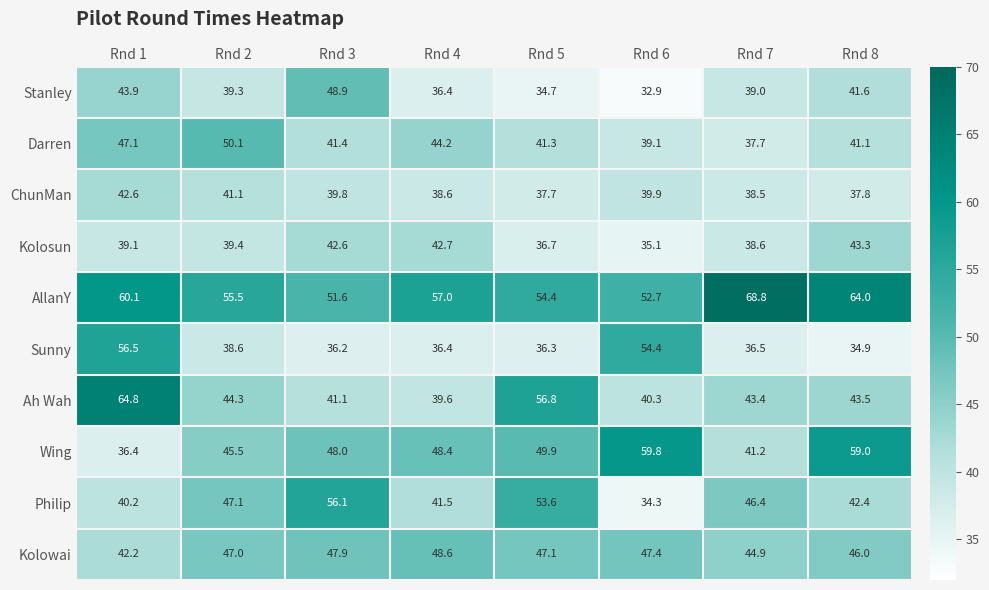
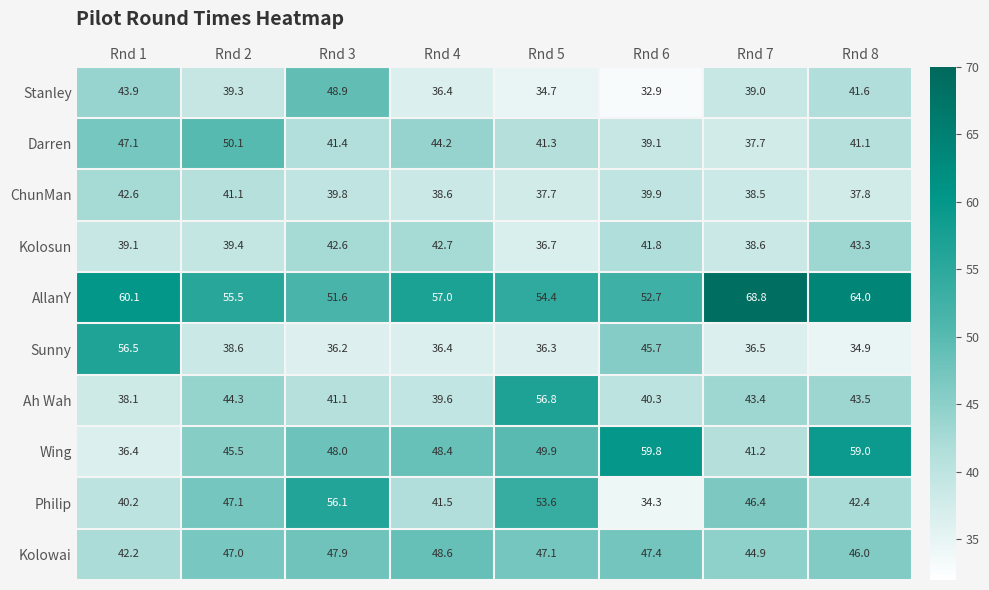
  {
    "Stanley": {
      "Rnd 1": 43.9,
      "Rnd 2": 39.3,
      "Rnd 3": 48.9,
      "Rnd 4": 36.4,
      "Rnd 5": 34.7,
      "Rnd 6": 32.9,
      "Rnd 7": 39.0,
      "Rnd 8": 41.6
    },
    "Darren": {
      "Rnd 1": 47.1,
      "Rnd 2": 50.1,
      "Rnd 3": 41.4,
      "Rnd 4": 44.2,
      "Rnd 5": 41.3,
      "Rnd 6": 39.1,
      "Rnd 7": 37.7,
      "Rnd 8": 41.1
    },
    "ChunMan": {
      "Rnd 1": 42.6,
      "Rnd 2": 41.1,
      "Rnd 3": 39.8,
      "Rnd 4": 38.6,
      "Rnd 5": 37.7,
      "Rnd 6": 39.9,
      "Rnd 7": 38.5,
      "Rnd 8": 37.8
    },
    "Kolosun": {
      "Rnd 1": 39.1,
      "Rnd 2": 39.4,
      "Rnd 3": 42.6,
      "Rnd 4": 42.7,
      "Rnd 5": 36.7,
-     "Rnd 6": 35.1,
+     "Rnd 6": 41.8,
      "Rnd 7": 38.6,
      "Rnd 8": 43.3
    },
    "AllanY": {
      "Rnd 1": 60.1,
      "Rnd 2": 55.5,
      "Rnd 3": 51.6,
      "Rnd 4": 57.0,
      "Rnd 5": 54.4,
      "Rnd 6": 52.7,
      "Rnd 7": 68.8,
      "Rnd 8": 64.0
    },
    "Sunny": {
      "Rnd 1": 56.5,
      "Rnd 2": 38.6,
      "Rnd 3": 36.2,
      "Rnd 4": 36.4,
      "Rnd 5": 36.3,
-     "Rnd 6": 54.4,
+     "Rnd 6": 45.7,
      "Rnd 7": 36.5,
      "Rnd 8": 34.9
    },
    "Ah Wah": {
-     "Rnd 1": 64.8,
+     "Rnd 1": 38.1,
      "Rnd 2": 44.3,
      "Rnd 3": 41.1,
      "Rnd 4": 39.6,
      "Rnd 5": 56.8,
      "Rnd 6": 40.3,
      "Rnd 7": 43.4,
      "Rnd 8": 43.5
    },
    "Wing": {
      "Rnd 1": 36.4,
      "Rnd 2": 45.5,
      "Rnd 3": 48.0,
      "Rnd 4": 48.4,
      "Rnd 5": 49.9,
      "Rnd 6": 59.8,
      "Rnd 7": 41.2,
      "Rnd 8": 59.0
    },
    "Philip": {
      "Rnd 1": 40.2,
      "Rnd 2": 47.1,
      "Rnd 3": 56.1,
      "Rnd 4": 41.5,
      "Rnd 5": 53.6,
      "Rnd 6": 34.3,
      "Rnd 7": 46.4,
      "Rnd 8": 42.4
    },
    "Kolowai": {
      "Rnd 1": 42.2,
      "Rnd 2": 47.0,
      "Rnd 3": 47.9,
      "Rnd 4": 48.6,
      "Rnd 5": 47.1,
      "Rnd 6": 47.4,
      "Rnd 7": 44.9,
      "Rnd 8": 46.0
    }
  }
